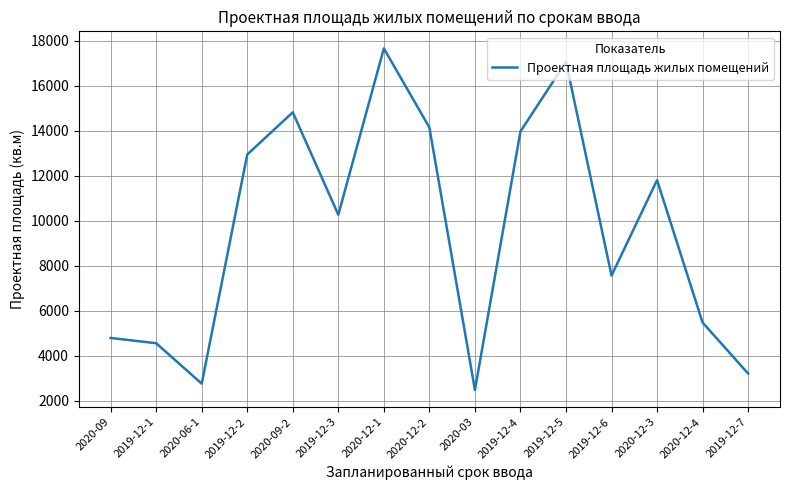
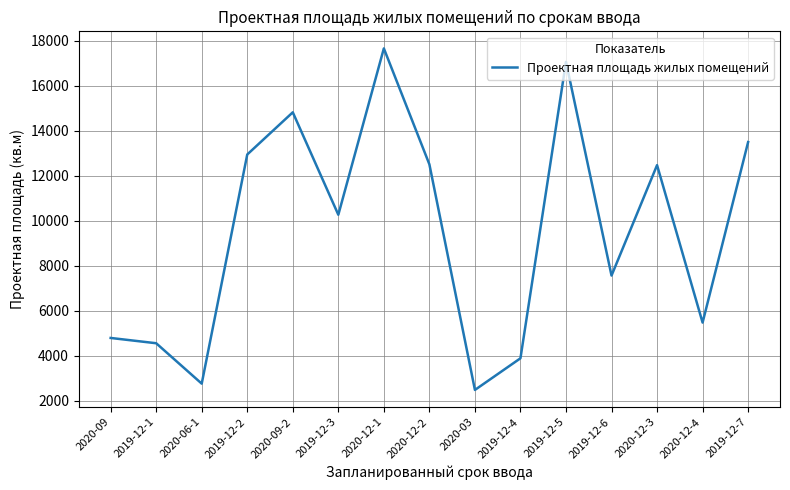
  {
    "2020-09": 4800,
    "2019-12-1": 4600,
    "2020-06-1": 2800,
    "2019-12-2": 12900,
    "2020-09-2": 14800,
    "2019-12-3": 10300,
    "2020-12-1": 17700,
-   "2020-12-2": 14100,
+   "2020-12-2": 12500,
    "2020-03": 2500,
-   "2019-12-4": 14000,
+   "2019-12-4": 3900,
    "2019-12-6": 7600,
-   "2020-12-3": 11800,
+   "2020-12-3": 12500,
    "2020-12-4": 5500,
-   "2019-12-7": 3200
+   "2019-12-7": 13500
  }
